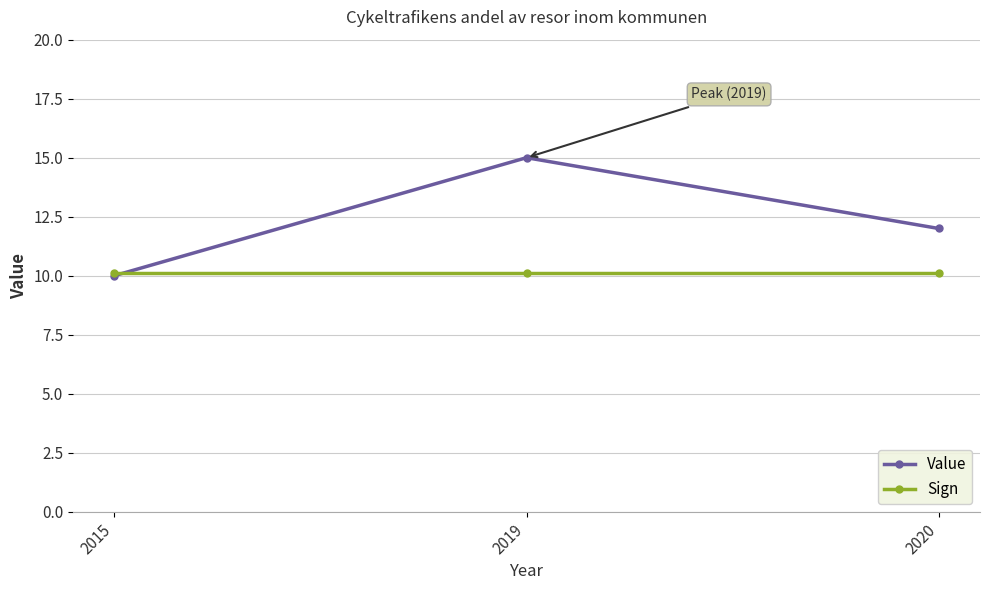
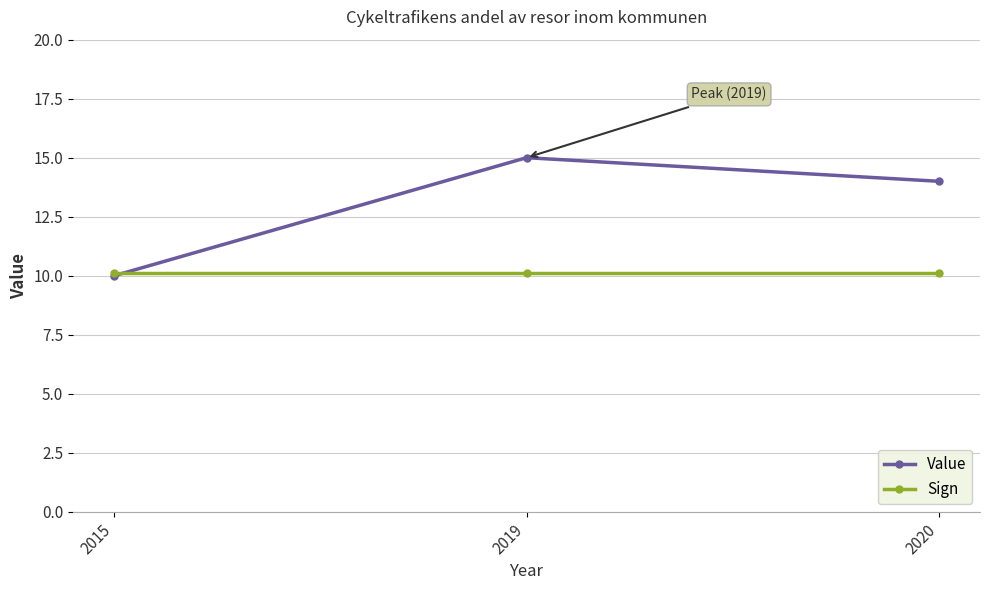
  {
    "Value": {
-     "2020": 12
+     "2020": 14
    },
    "Sign": {
      "2019": 10,
      "2020": 10
    }
  }
